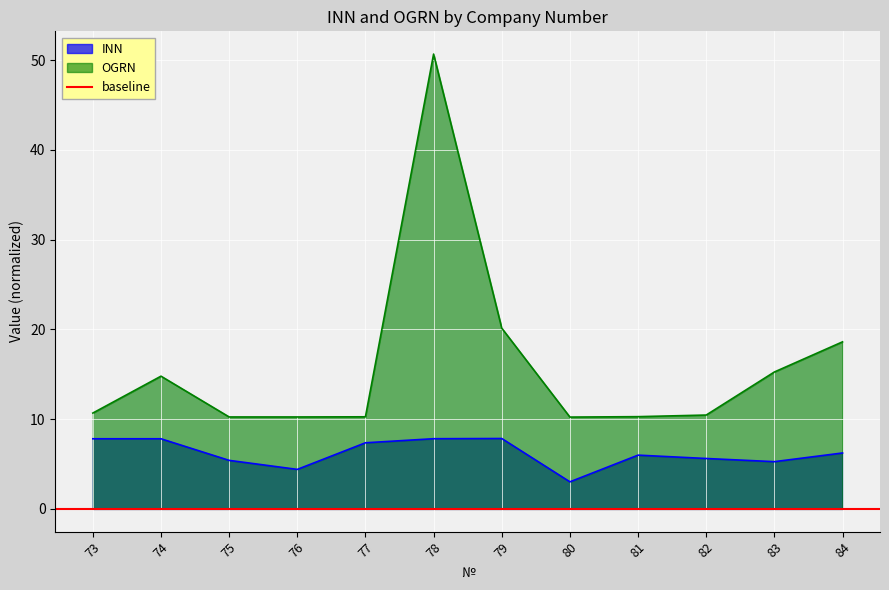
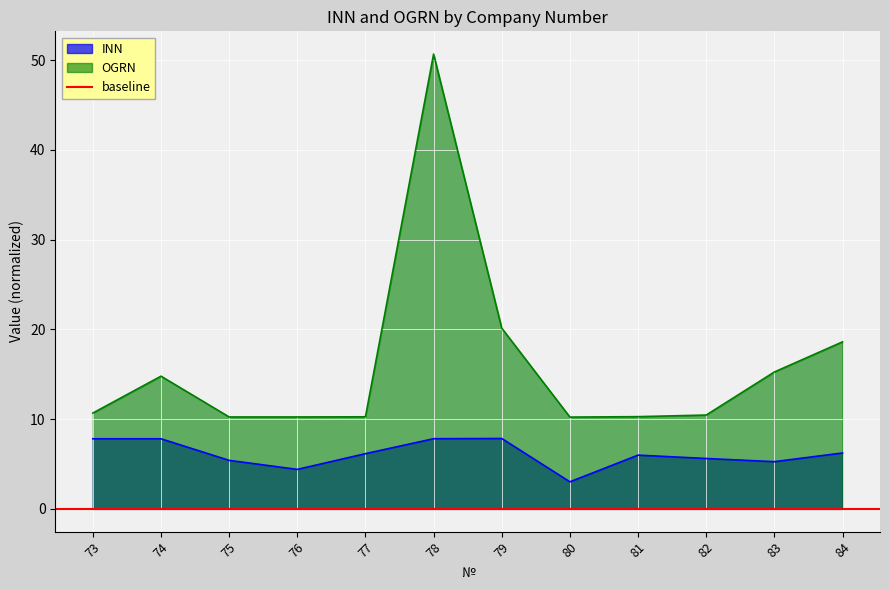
  {
    "INN": {
      "73": 8,
      "74": 8,
      "75": 5,
      "76": 4,
-     "77": 7,
+     "77": 6,
      "78": 8,
      "79": 8,
      "80": 3,
      "81": 6,
      "82": 6,
      "83": 5,
      "84": 6
    },
    "OGRN": {
      "73": 11,
      "74": 15,
      "75": 10,
      "76": 10,
      "77": 10,
      "78": 51,
      "79": 20,
      "80": 10,
      "81": 10,
      "82": 10,
      "83": 15,
      "84": 19
    }
  }
